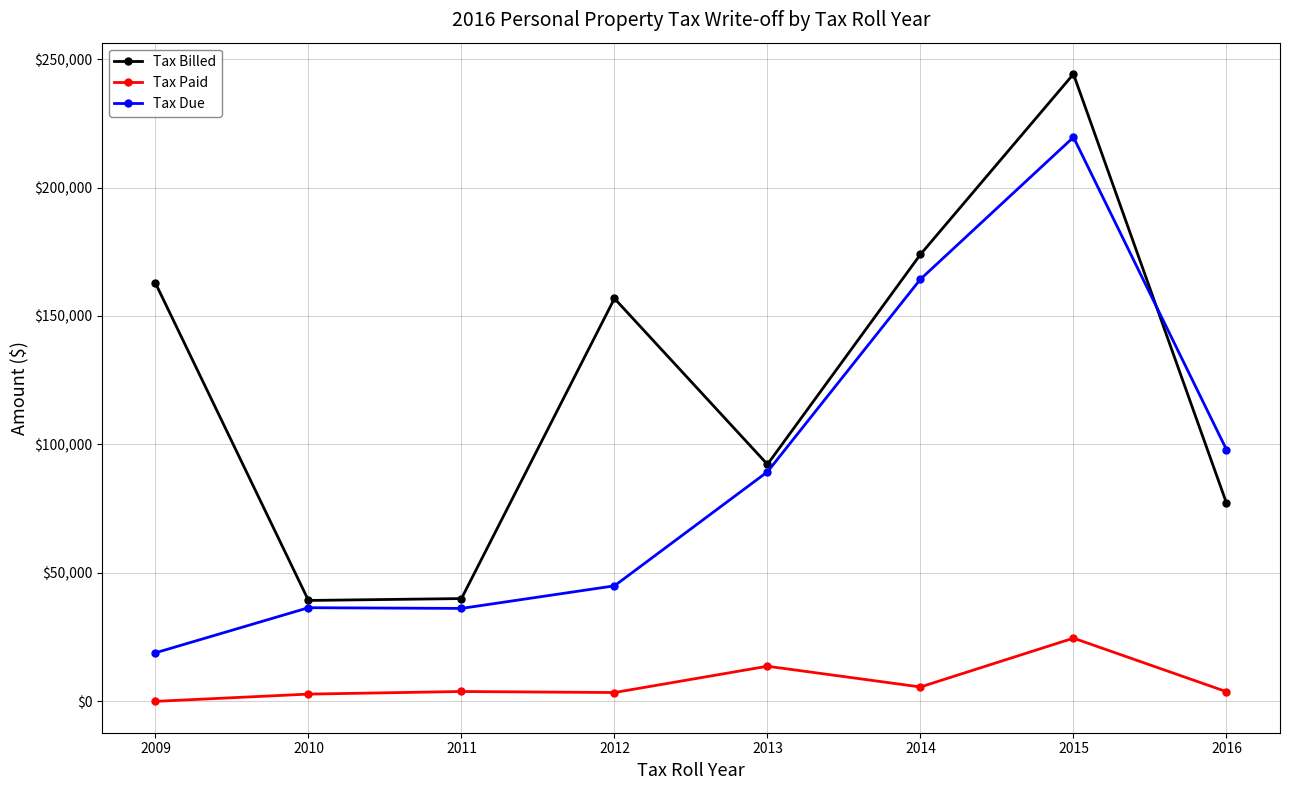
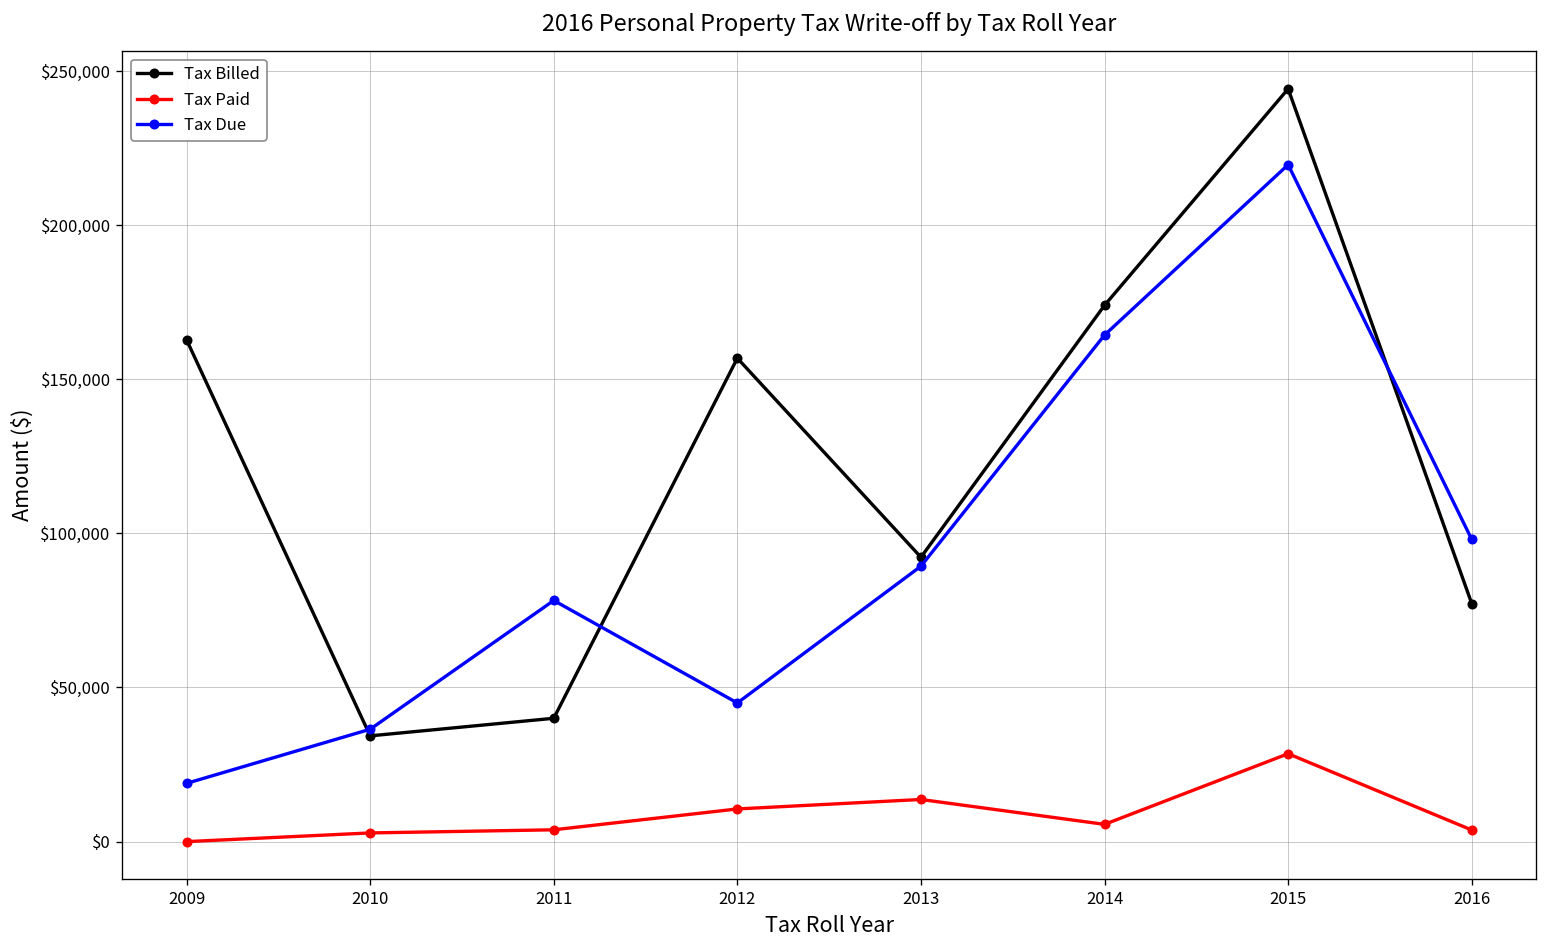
  {
    "Tax Billed": {
      "2009": "$163,000",
-     "2010": "$39,000",
+     "2010": "$34,000",
      "2011": "$40,000",
      "2012": "$157,000",
      "2013": "$92,000",
      "2014": "$174,000",
      "2015": "$244,000",
      "2016": "$77,000"
    },
    "Tax Paid": {
      "2009": "$0",
      "2010": "$3,000",
      "2011": "$4,000",
-     "2012": "$3,000",
+     "2012": "$11,000",
      "2013": "$14,000",
      "2014": "$6,000",
-     "2015": "$25,000",
+     "2015": "$29,000",
      "2016": "$4,000"
    },
    "Tax Due": {
      "2009": "$19,000",
      "2010": "$36,000",
-     "2011": "$36,000",
+     "2011": "$78,000",
      "2012": "$45,000",
      "2013": "$89,000",
      "2014": "$164,000",
      "2015": "$220,000",
      "2016": "$98,000"
    }
  }
